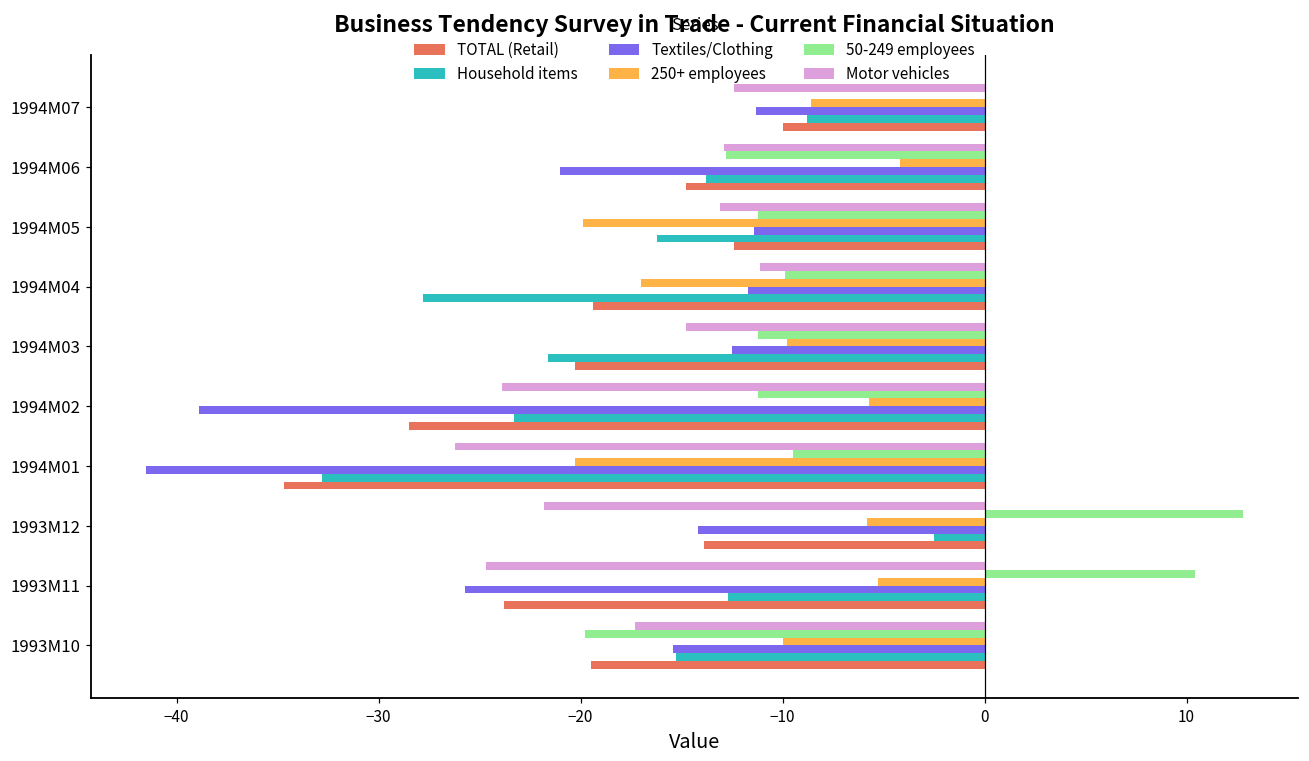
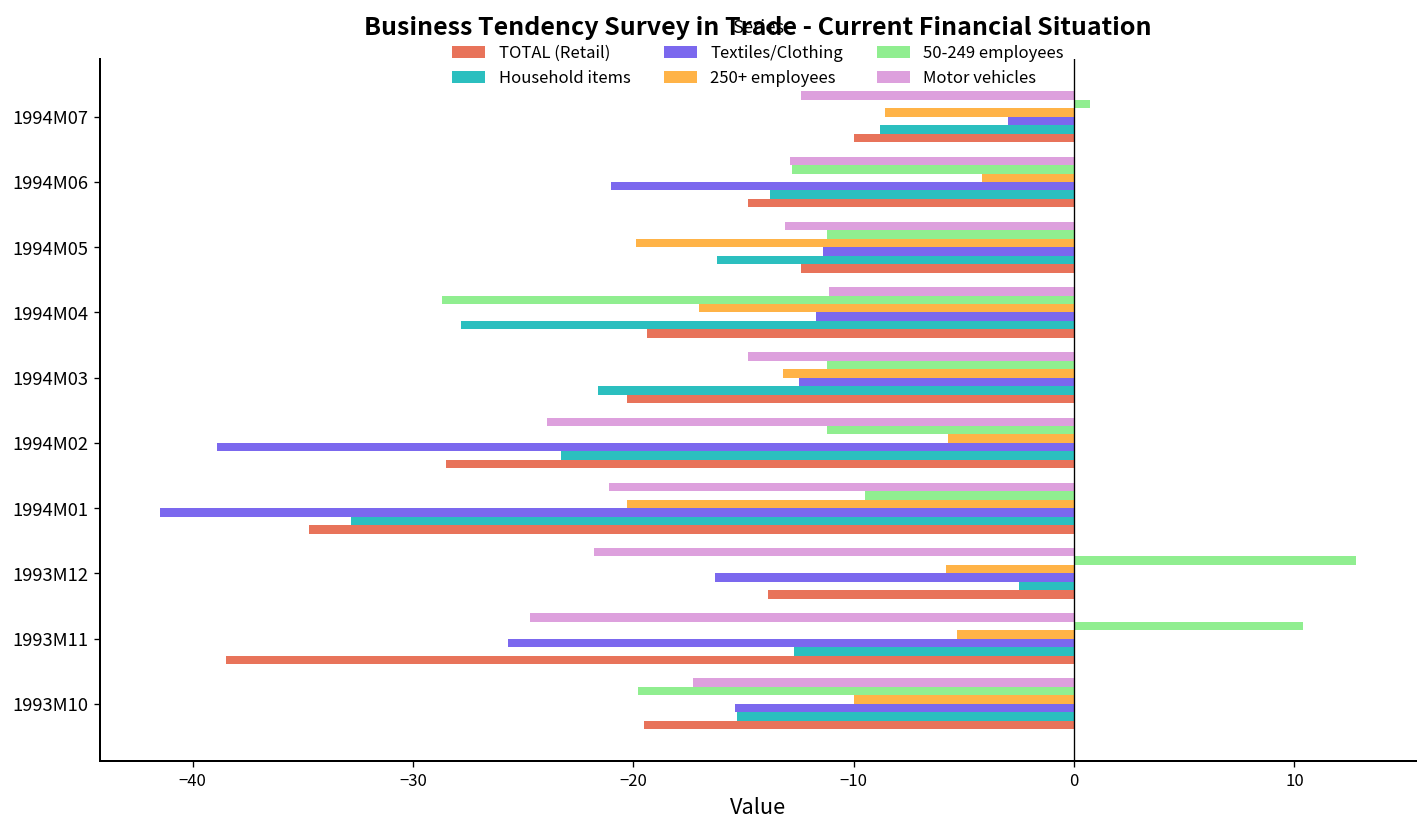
  {
    "TOTAL (Retail)": {
      "1994M07": -10.0,
      "1994M06": -14.8,
      "1994M05": -12.4,
      "1994M04": -19.4,
      "1994M03": -20.3,
      "1994M02": -28.5,
      "1994M01": -34.7,
      "1993M12": -13.9,
-     "1993M11": -23.8,
+     "1993M11": -38.5,
      "1993M10": -19.5
    },
    "Household items": {
      "1994M07": -8.8,
      "1994M06": -13.8,
      "1994M05": -16.2,
      "1994M04": -27.8,
      "1994M03": -21.6,
      "1994M02": -23.3,
      "1994M01": -32.8,
      "1993M12": -2.5,
      "1993M11": -12.7,
      "1993M10": -15.3
    },
    "Textiles/Clothing": {
-     "1994M07": -11.3,
+     "1994M07": -3.0,
      "1994M06": -21.0,
      "1994M05": -11.4,
      "1994M04": -11.7,
      "1994M03": -12.5,
      "1994M02": -38.9,
      "1994M01": -41.5,
-     "1993M12": -14.2,
+     "1993M12": -16.3,
      "1993M11": -25.7,
      "1993M10": -15.4
    },
    "250+ employees": {
      "1994M07": -8.6,
      "1994M06": -4.2,
      "1994M05": -19.9,
      "1994M04": -17.0,
-     "1994M03": -9.8,
+     "1994M03": -13.2,
      "1994M02": -5.7,
      "1994M01": -20.3,
      "1993M12": -5.8,
      "1993M11": -5.3,
      "1993M10": -10.0
    },
    "50-249 employees": {
-     "1994M07": 0.0,
+     "1994M07": 0.7,
      "1994M06": -12.8,
      "1994M05": -11.2,
-     "1994M04": -9.9,
+     "1994M04": -28.7,
      "1994M03": -11.2,
      "1994M02": -11.2,
      "1994M01": -9.5,
      "1993M12": 12.8,
      "1993M11": 10.4,
      "1993M10": -19.8
    },
    "Motor vehicles": {
      "1994M07": -12.4,
      "1994M06": -12.9,
      "1994M05": -13.1,
      "1994M04": -11.1,
      "1994M03": -14.8,
      "1994M02": -23.9,
-     "1994M01": -26.2,
+     "1994M01": -21.1,
      "1993M12": -21.8,
      "1993M11": -24.7,
      "1993M10": -17.3
    }
  }
